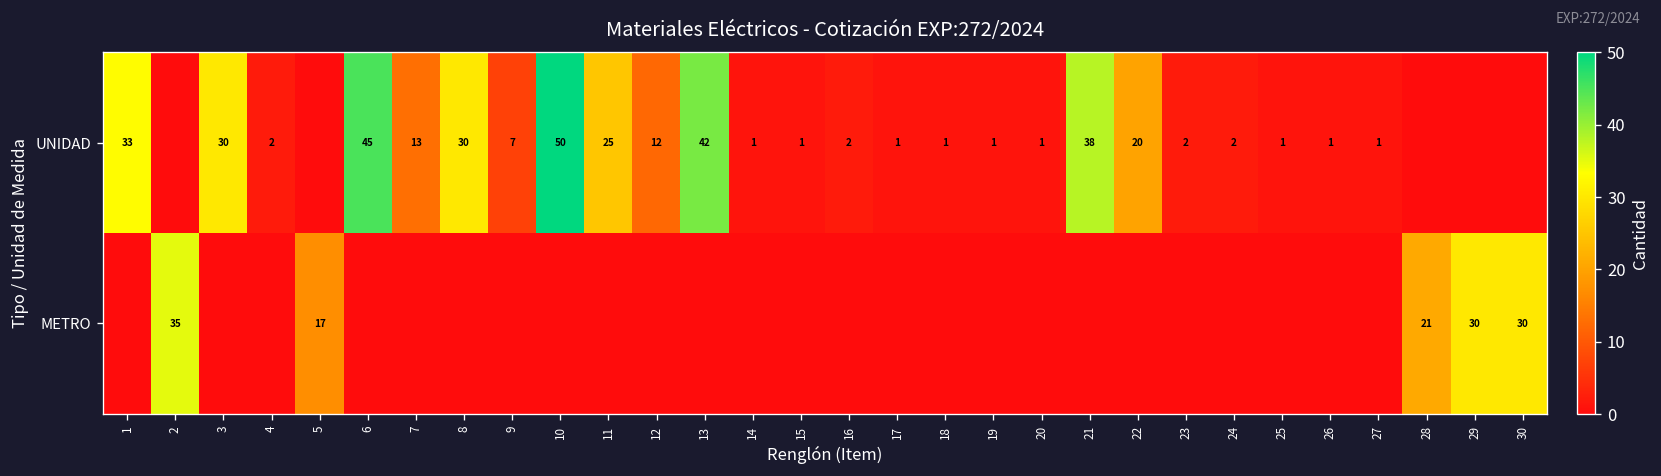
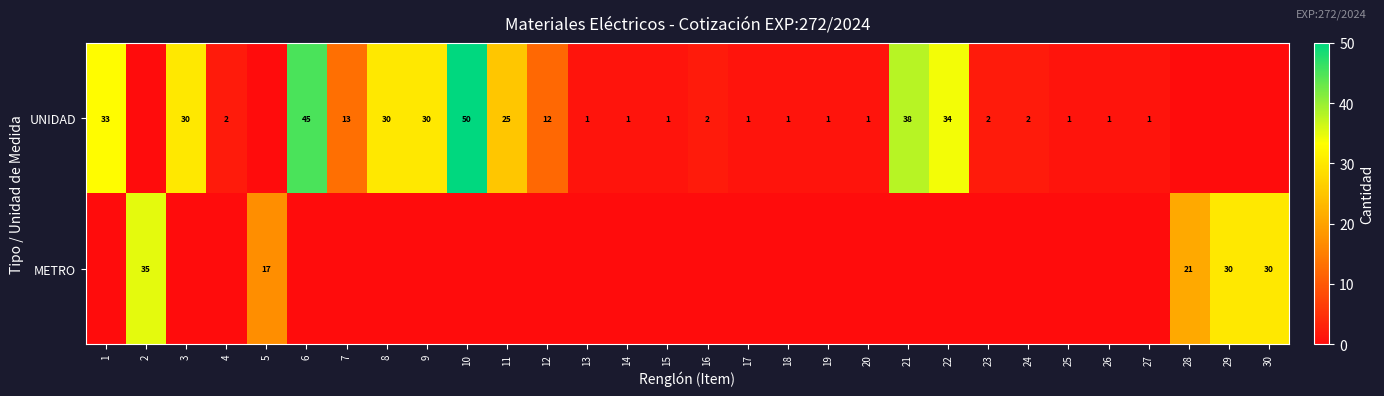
  {
    "UNIDAD": {
      "1": 33,
      "3": 30,
      "4": 2,
      "6": 45,
      "7": 13,
      "8": 30,
-     "9": 7,
+     "9": 30,
      "10": 50,
      "11": 25,
      "12": 12,
-     "13": 42,
+     "13": 1,
      "14": 1,
      "15": 1,
      "16": 2,
      "17": 1,
      "18": 1,
      "19": 1,
      "20": 1,
      "21": 38,
-     "22": 20,
+     "22": 34,
      "23": 2,
      "24": 2,
      "25": 1,
      "26": 1,
      "27": 1
    },
    "METRO": {
      "2": 35,
      "5": 17,
      "28": 21,
      "29": 30,
      "30": 30
    }
  }
